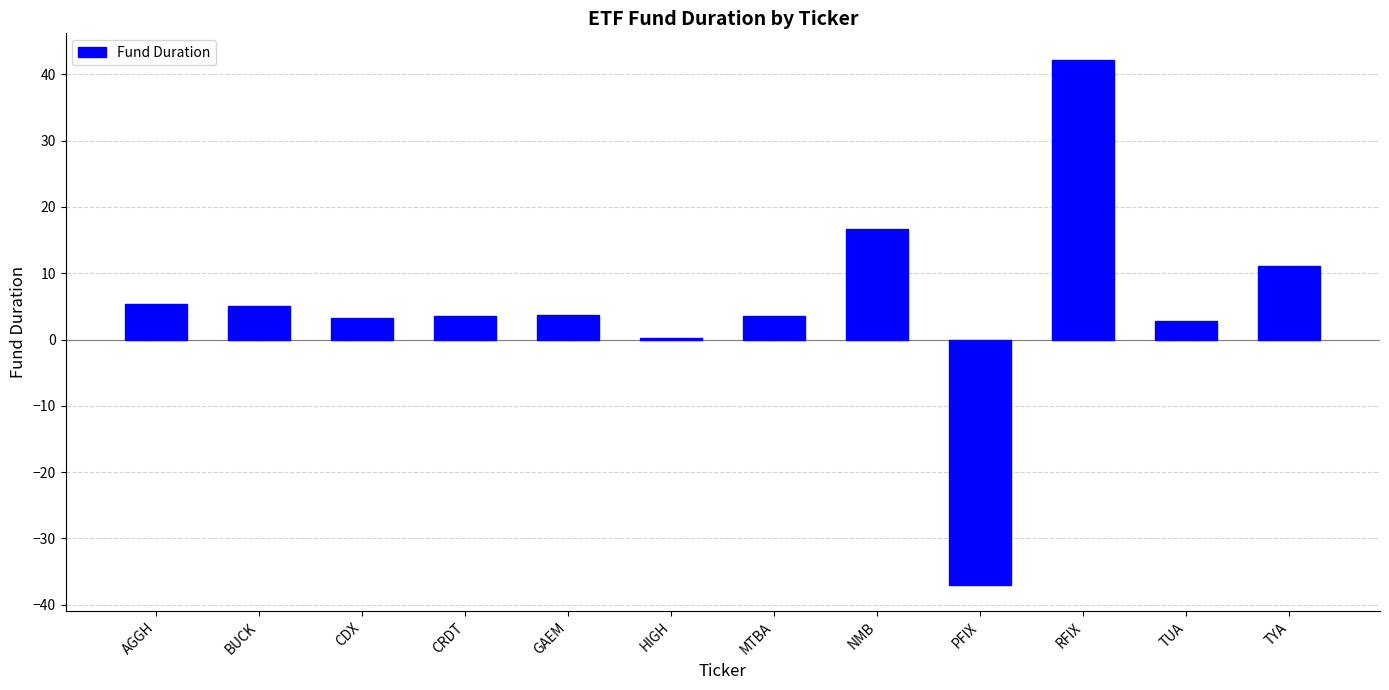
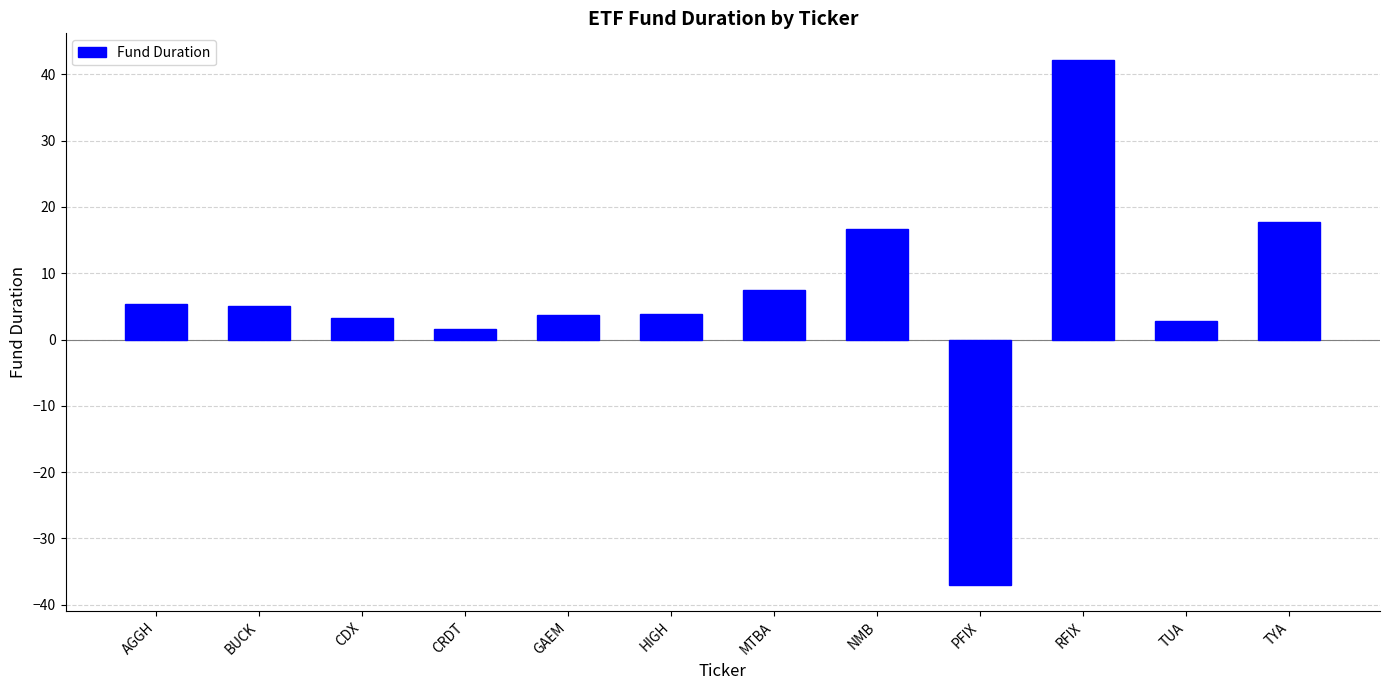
  {
    "AGGH": 5,
    "BUCK": 5,
    "CDX": 3,
-   "CRDT": 4,
+   "CRDT": 2,
    "GAEM": 4,
-   "HIGH": 0,
-   "MTBA": 3,
+   "HIGH": 4,
+   "MTBA": 7,
    "NMB": 17,
    "PFIX": -37,
    "RFIX": 42,
    "TUA": 3,
-   "TYA": 11
+   "TYA": 18
  }
